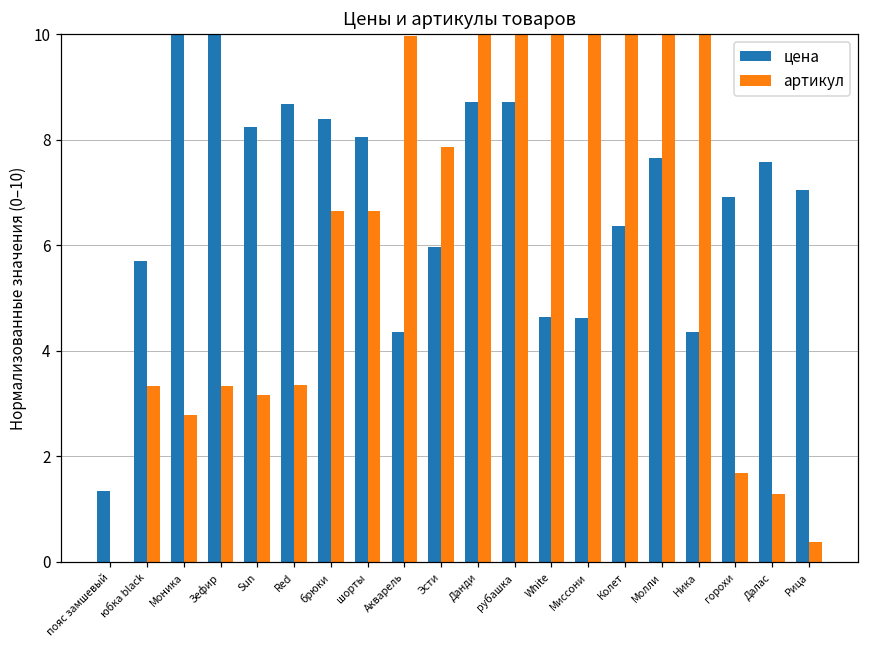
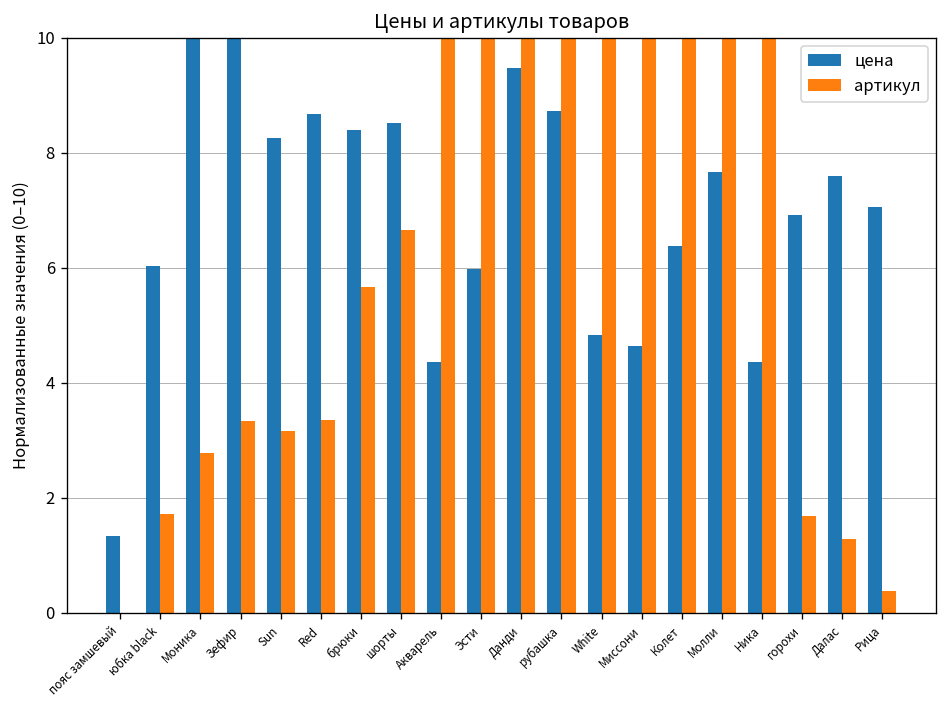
  {
    "цена": {
      "пояс замшевый": 1.3,
-     "юбка black": 5.7,
+     "юбка black": 6.0,
      "Моника": 10.0,
      "Зефир": 10.0,
      "Sun": 8.2,
      "Red": 8.7,
      "брюки": 8.4,
-     "шорты": 8.1,
+     "шорты": 8.5,
      "Акварель": 4.4,
      "Эсти": 6.0,
-     "Данди": 8.7,
+     "Данди": 9.5,
      "рубашка": 8.7,
-     "White": 4.6,
+     "White": 4.8,
      "Миссони": 4.6,
      "Колет": 6.4,
      "Молли": 7.7,
      "Ника": 4.4,
      "горохи": 6.9,
      "Далас": 7.6,
      "Рица": 7.0
    },
    "артикул": {
      "пояс замшевый": 0.0,
-     "юбка black": 3.3,
+     "юбка black": 1.7,
      "Моника": 2.8,
      "Зефир": 3.3,
      "Sun": 3.2,
      "Red": 3.3,
-     "брюки": 6.7,
+     "брюки": 5.7,
      "шорты": 6.7,
      "Акварель": 10.0,
-     "Эсти": 7.9,
+     "Эсти": 10.0,
      "Данди": 10.0,
      "рубашка": 10.0,
      "White": 10.0,
      "Миссони": 10.0,
      "Колет": 10.0,
      "Молли": 10.0,
      "Ника": 10.0,
      "горохи": 1.7,
      "Далас": 1.3,
      "Рица": 0.4
    }
  }
